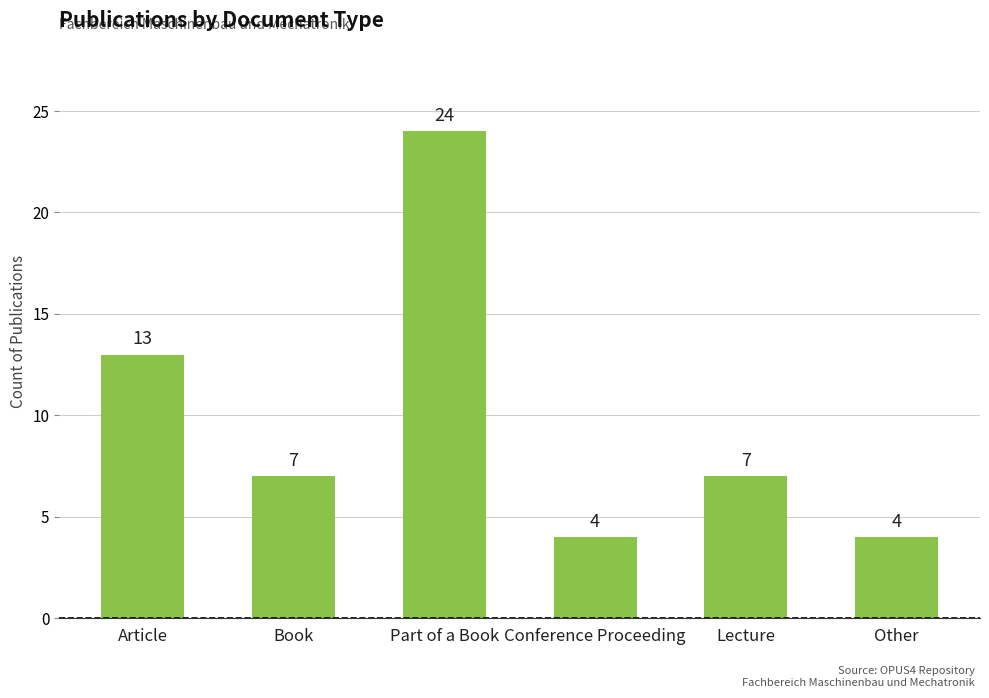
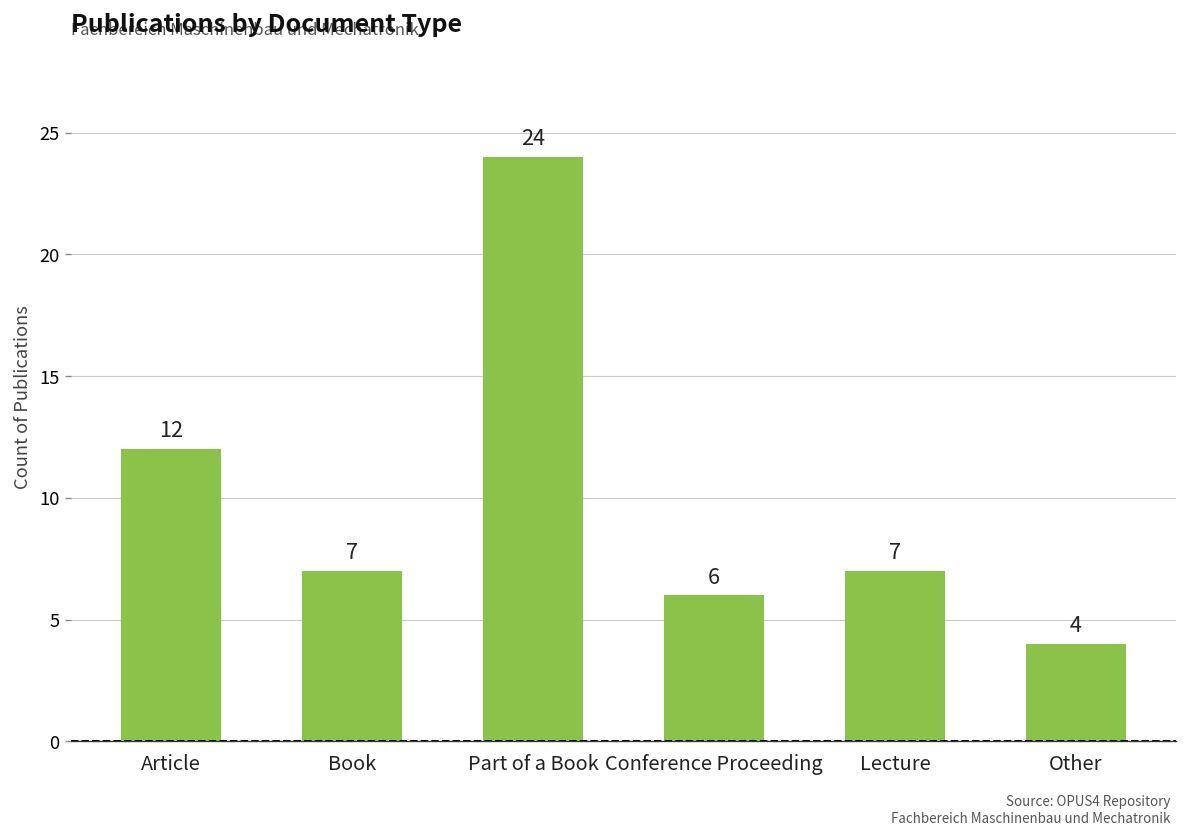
  {
-   "Article": 13,
+   "Article": 12,
    "Book": 7,
    "Part of a Book": 24,
-   "Conference Proceeding": 4,
+   "Conference Proceeding": 6,
    "Lecture": 7,
    "Other": 4
  }
